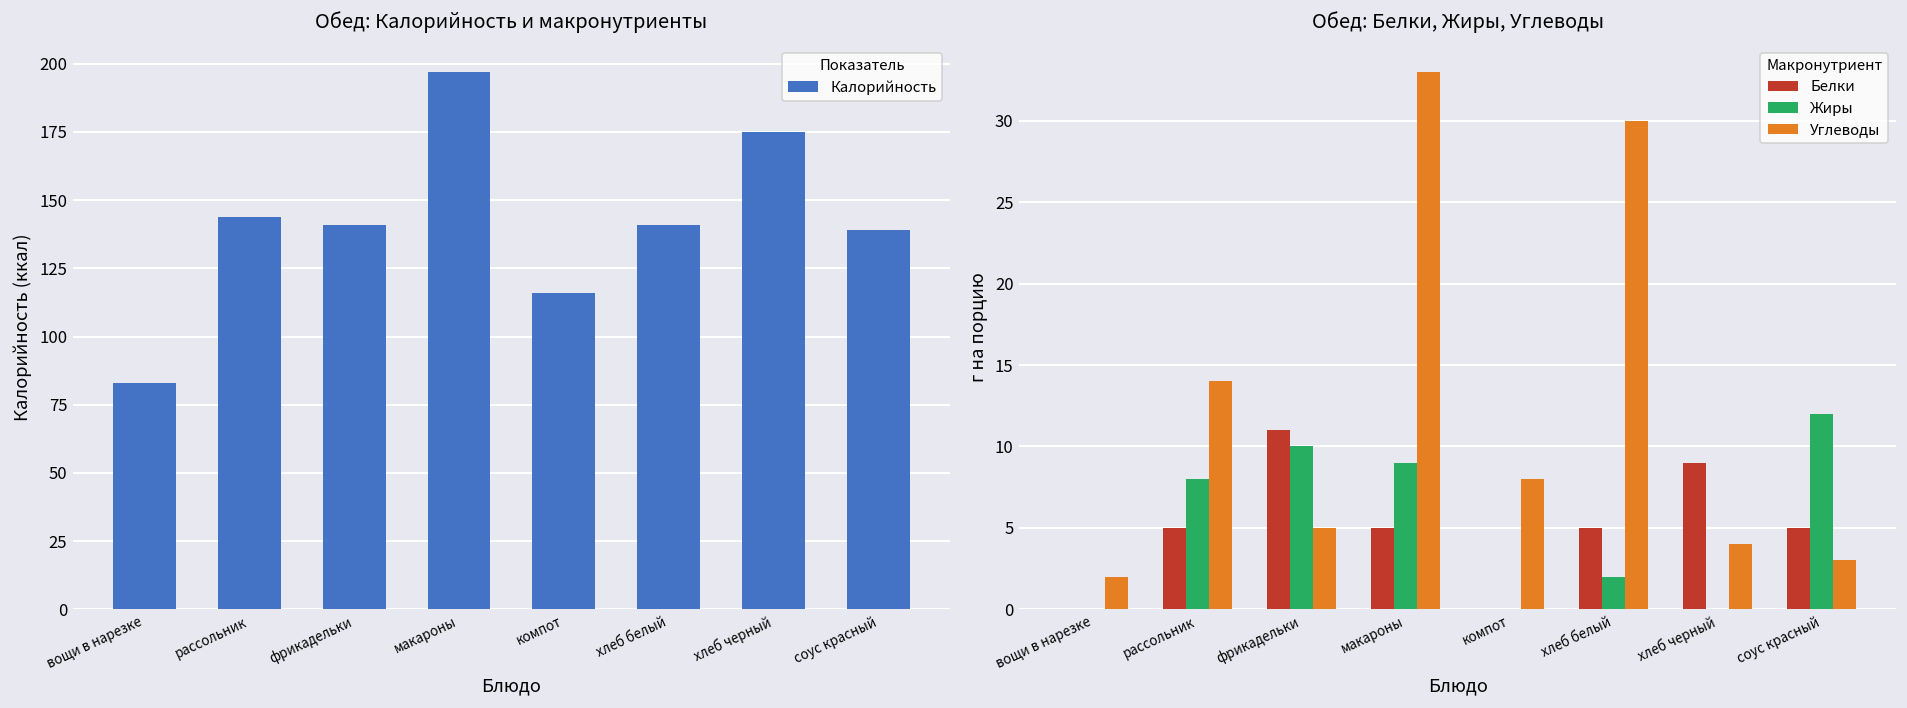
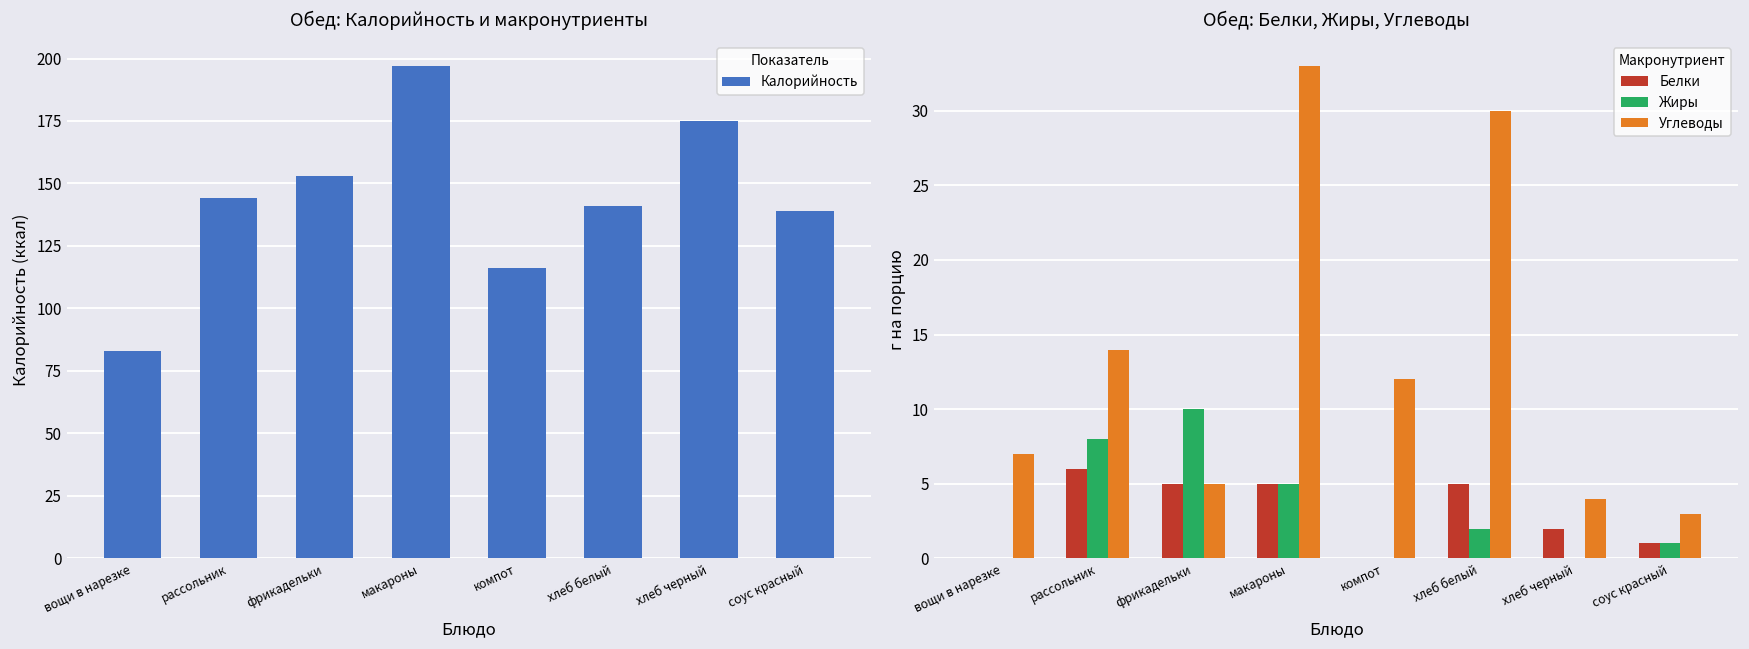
  {
    "Обед: Калорийность и макронутриенты": {
      "вощи в нарезке": 83,
      "рассольник": 144,
-     "фрикадельки": 141,
+     "фрикадельки": 153,
      "макароны": 197,
      "компот": 116,
      "хлеб белый": 141,
      "хлеб черный": 175,
      "соус красный": 139
    },
    "Обед: Белки, Жиры, Углеводы": {
      "Белки": {
        "вощи в нарезке": 0,
-       "рассольник": 5,
-       "фрикадельки": 11,
+       "рассольник": 6,
+       "фрикадельки": 5,
        "макароны": 5,
        "компот": 0,
        "хлеб белый": 5,
-       "хлеб черный": 9,
-       "соус красный": 5
+       "хлеб черный": 2,
+       "соус красный": 1
      },
      "Жиры": {
        "вощи в нарезке": 0,
        "рассольник": 8,
        "фрикадельки": 10,
-       "макароны": 9,
+       "макароны": 5,
        "компот": 0,
        "хлеб белый": 2,
        "хлеб черный": 0,
-       "соус красный": 12
+       "соус красный": 1
      },
      "Углеводы": {
-       "вощи в нарезке": 2,
+       "вощи в нарезке": 7,
        "рассольник": 14,
        "фрикадельки": 5,
        "макароны": 33,
-       "компот": 8,
+       "компот": 12,
        "хлеб белый": 30,
        "хлеб черный": 4,
        "соус красный": 3
      }
    }
  }
